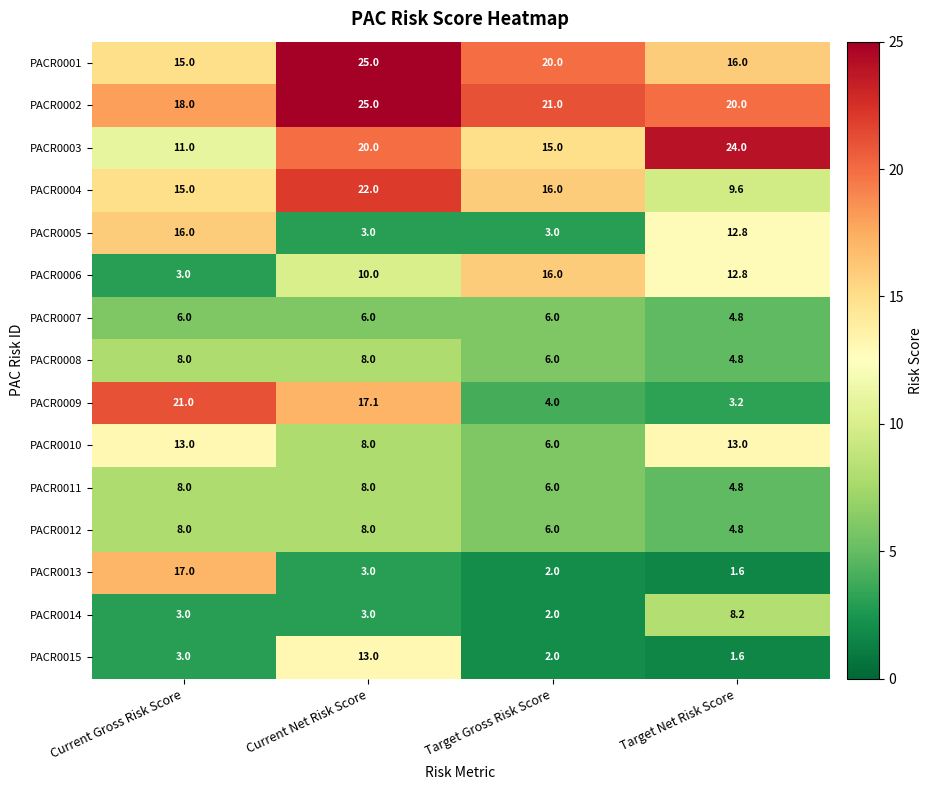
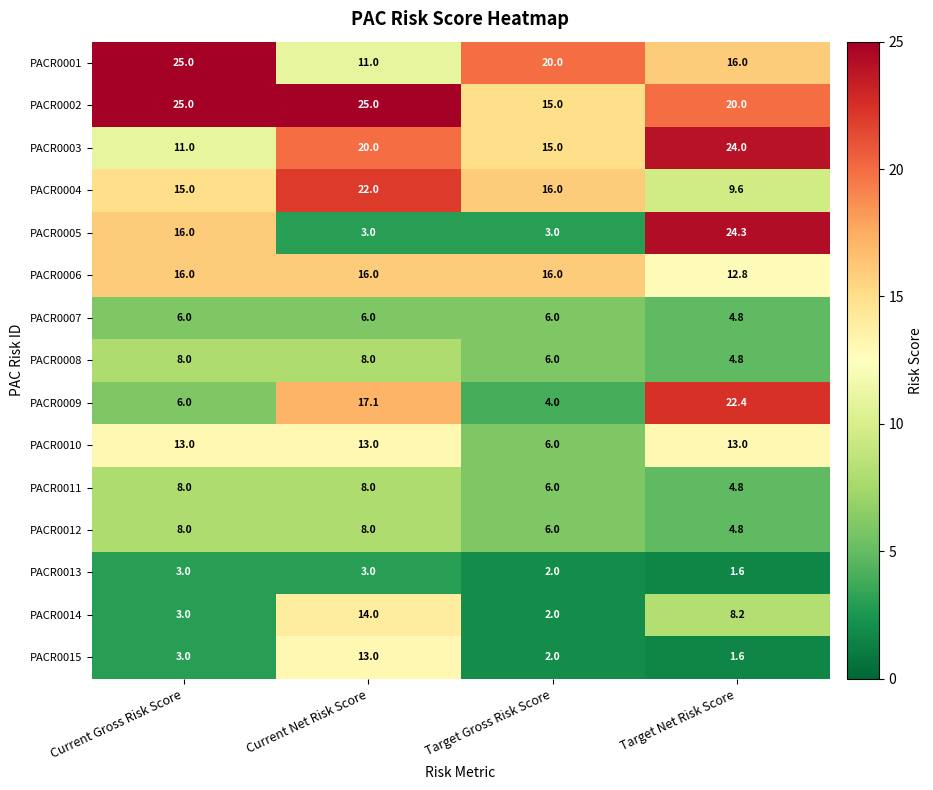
  {
    "PACR0001": {
-     "Current Gross Risk Score": 15.0,
-     "Current Net Risk Score": 25.0,
+     "Current Gross Risk Score": 25.0,
+     "Current Net Risk Score": 11.0,
      "Target Gross Risk Score": 20.0,
      "Target Net Risk Score": 16.0
    },
    "PACR0002": {
-     "Current Gross Risk Score": 18.0,
+     "Current Gross Risk Score": 25.0,
      "Current Net Risk Score": 25.0,
-     "Target Gross Risk Score": 21.0,
+     "Target Gross Risk Score": 15.0,
      "Target Net Risk Score": 20.0
    },
    "PACR0003": {
      "Current Gross Risk Score": 11.0,
      "Current Net Risk Score": 20.0,
      "Target Gross Risk Score": 15.0,
      "Target Net Risk Score": 24.0
    },
    "PACR0004": {
      "Current Gross Risk Score": 15.0,
      "Current Net Risk Score": 22.0,
      "Target Gross Risk Score": 16.0,
      "Target Net Risk Score": 9.6
    },
    "PACR0005": {
      "Current Gross Risk Score": 16.0,
      "Current Net Risk Score": 3.0,
      "Target Gross Risk Score": 3.0,
-     "Target Net Risk Score": 12.8
+     "Target Net Risk Score": 24.3
    },
    "PACR0006": {
-     "Current Gross Risk Score": 3.0,
-     "Current Net Risk Score": 10.0,
+     "Current Gross Risk Score": 16.0,
+     "Current Net Risk Score": 16.0,
      "Target Gross Risk Score": 16.0,
      "Target Net Risk Score": 12.8
    },
    "PACR0007": {
      "Current Gross Risk Score": 6.0,
      "Current Net Risk Score": 6.0,
      "Target Gross Risk Score": 6.0,
      "Target Net Risk Score": 4.8
    },
    "PACR0008": {
      "Current Gross Risk Score": 8.0,
      "Current Net Risk Score": 8.0,
      "Target Gross Risk Score": 6.0,
      "Target Net Risk Score": 4.8
    },
    "PACR0009": {
-     "Current Gross Risk Score": 21.0,
+     "Current Gross Risk Score": 6.0,
      "Current Net Risk Score": 17.1,
      "Target Gross Risk Score": 4.0,
-     "Target Net Risk Score": 3.2
+     "Target Net Risk Score": 22.4
    },
    "PACR0010": {
      "Current Gross Risk Score": 13.0,
-     "Current Net Risk Score": 8.0,
+     "Current Net Risk Score": 13.0,
      "Target Gross Risk Score": 6.0,
      "Target Net Risk Score": 13.0
    },
    "PACR0011": {
      "Current Gross Risk Score": 8.0,
      "Current Net Risk Score": 8.0,
      "Target Gross Risk Score": 6.0,
      "Target Net Risk Score": 4.8
    },
    "PACR0012": {
      "Current Gross Risk Score": 8.0,
      "Current Net Risk Score": 8.0,
      "Target Gross Risk Score": 6.0,
      "Target Net Risk Score": 4.8
    },
    "PACR0013": {
-     "Current Gross Risk Score": 17.0,
+     "Current Gross Risk Score": 3.0,
      "Current Net Risk Score": 3.0,
      "Target Gross Risk Score": 2.0,
      "Target Net Risk Score": 1.6
    },
    "PACR0014": {
      "Current Gross Risk Score": 3.0,
-     "Current Net Risk Score": 3.0,
+     "Current Net Risk Score": 14.0,
      "Target Gross Risk Score": 2.0,
      "Target Net Risk Score": 8.2
    },
    "PACR0015": {
      "Current Gross Risk Score": 3.0,
      "Current Net Risk Score": 13.0,
      "Target Gross Risk Score": 2.0,
      "Target Net Risk Score": 1.6
    }
  }
